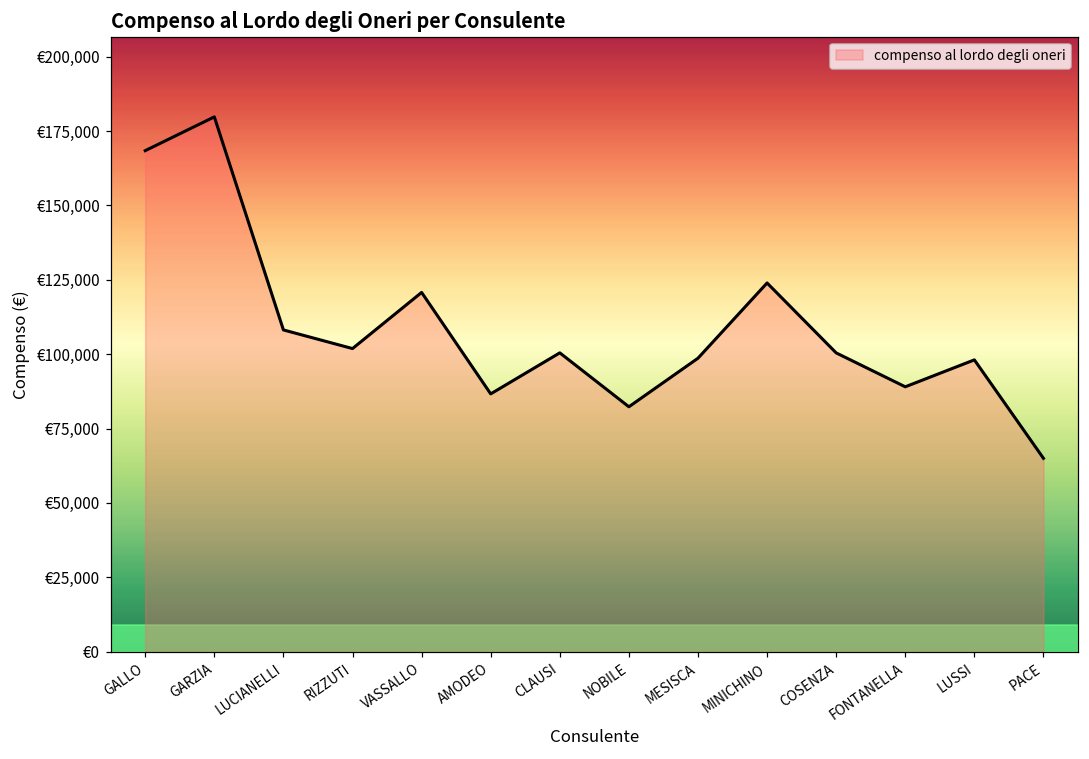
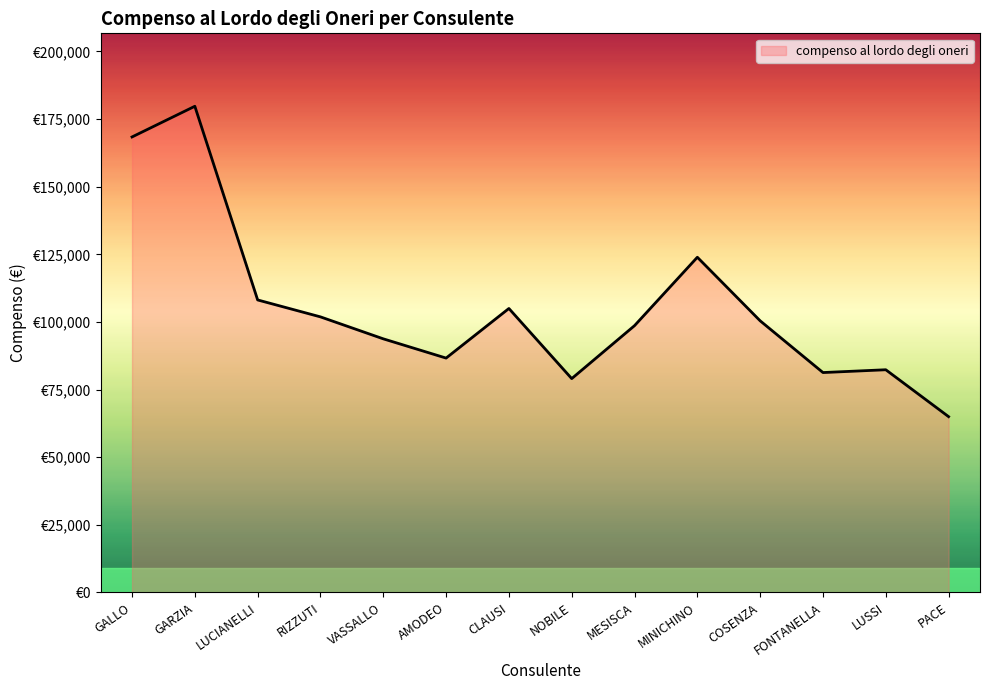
  {
    "GALLO": "€168,000",
    "GARZIA": "€180,000",
    "LUCIANELLI": "€108,000",
    "RIZZUTI": "€102,000",
-   "VASSALLO": "€121,000",
+   "VASSALLO": "€94,000",
    "AMODEO": "€87,000",
-   "CLAUSI": "€100,000",
-   "NOBILE": "€82,000",
+   "CLAUSI": "€105,000",
+   "NOBILE": "€79,000",
    "MESISCA": "€99,000",
    "MINICHINO": "€124,000",
    "COSENZA": "€100,000",
-   "FONTANELLA": "€89,000",
-   "LUSSI": "€98,000",
+   "FONTANELLA": "€81,000",
+   "LUSSI": "€82,000",
    "PACE": "€65,000"
  }
